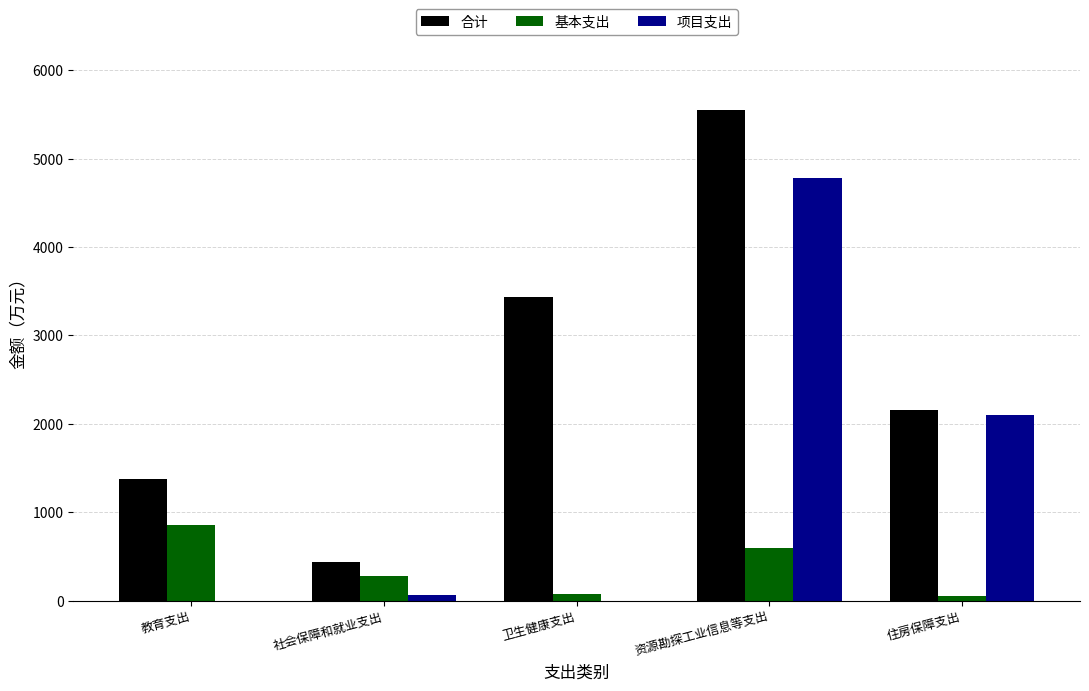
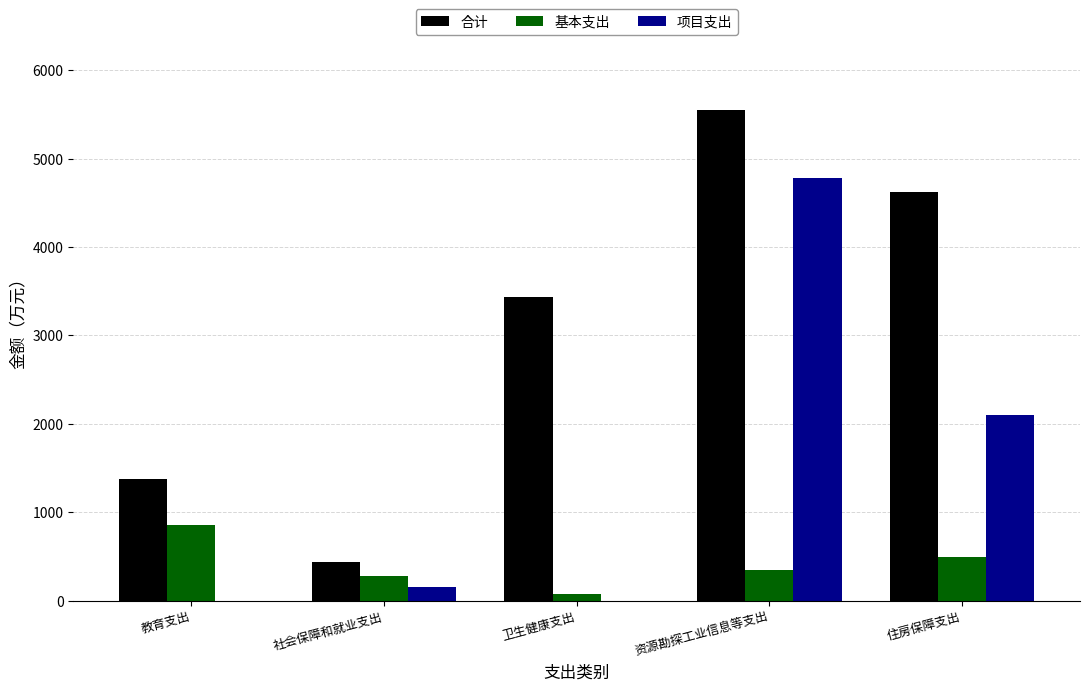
  {
    "合计": {
      "教育支出": 1400,
      "社会保障和就业支出": 400,
      "卫生健康支出": 3400,
      "资源勘探工业信息等支出": 5600,
-     "住房保障支出": 2200
+     "住房保障支出": 4600
    },
    "基本支出": {
      "教育支出": 900,
      "社会保障和就业支出": 300,
      "卫生健康支出": 100,
-     "资源勘探工业信息等支出": 600,
-     "住房保障支出": 100
+     "资源勘探工业信息等支出": 300,
+     "住房保障支出": 500
    },
    "项目支出": {
      "教育支出": 0,
-     "社会保障和就业支出": 100,
+     "社会保障和就业支出": 200,
      "卫生健康支出": 0,
      "资源勘探工业信息等支出": 4800,
      "住房保障支出": 2100
    }
  }
